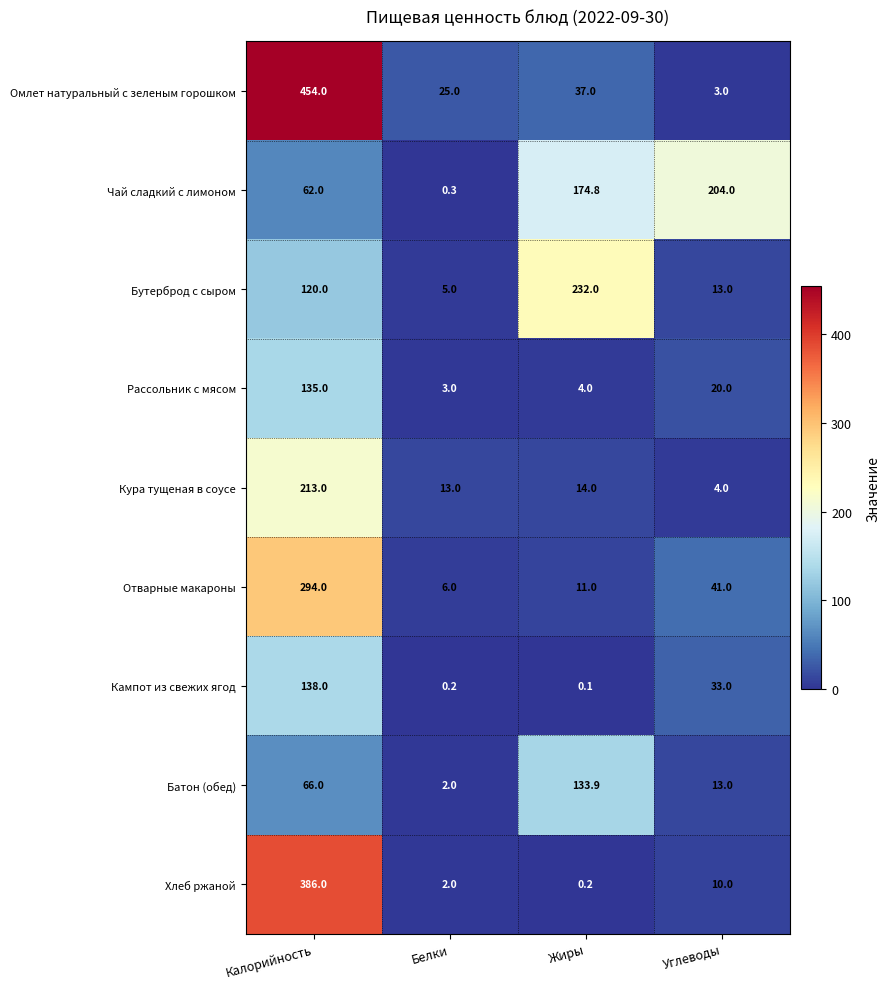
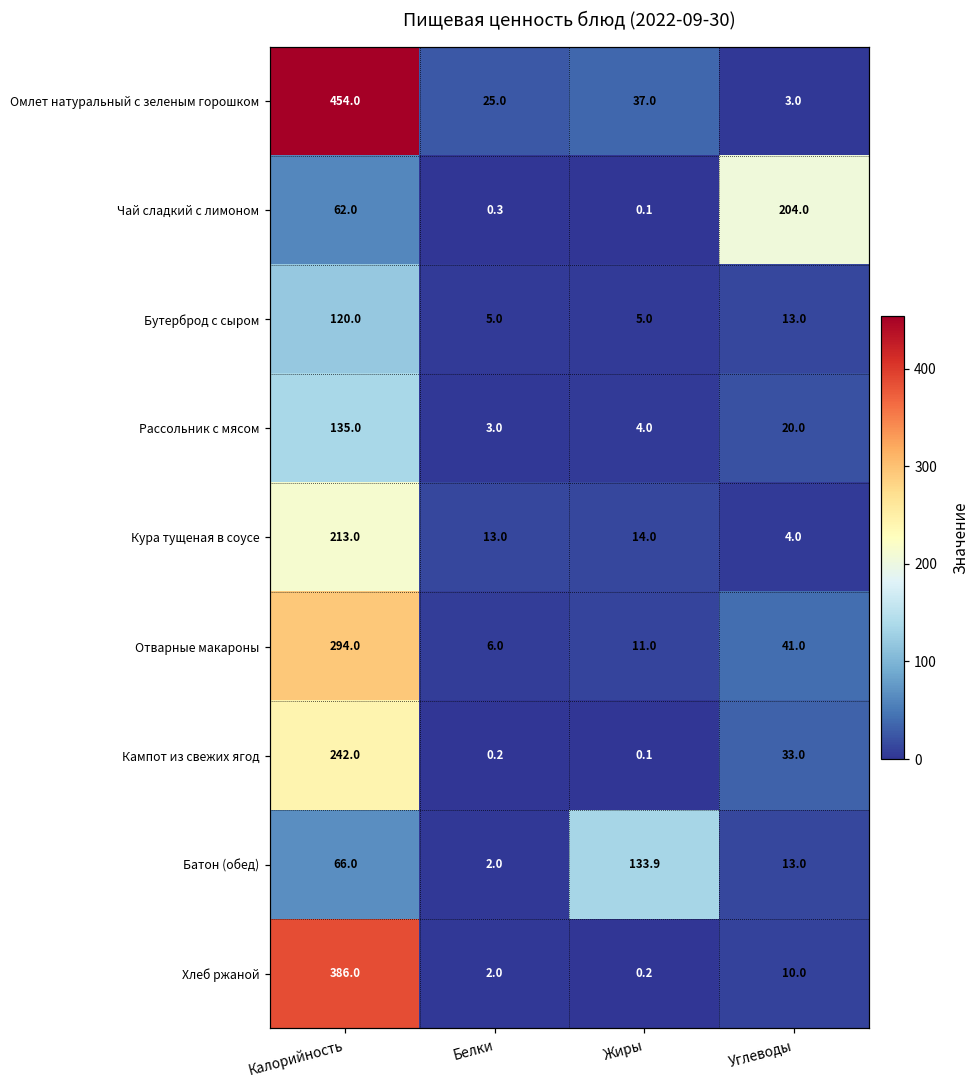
  {
    "Омлет натуральный с зеленым горошком": {
      "Калорийность": 454.0,
      "Белки": 25.0,
      "Жиры": 37.0,
      "Углеводы": 3.0
    },
    "Чай сладкий с лимоном": {
      "Калорийность": 62.0,
      "Белки": 0.3,
-     "Жиры": 174.8,
+     "Жиры": 0.1,
      "Углеводы": 204.0
    },
    "Бутерброд с сыром": {
      "Калорийность": 120.0,
      "Белки": 5.0,
-     "Жиры": 232.0,
+     "Жиры": 5.0,
      "Углеводы": 13.0
    },
    "Рассольник с мясом": {
      "Калорийность": 135.0,
      "Белки": 3.0,
      "Жиры": 4.0,
      "Углеводы": 20.0
    },
    "Кура тущеная в соусе": {
      "Калорийность": 213.0,
      "Белки": 13.0,
      "Жиры": 14.0,
      "Углеводы": 4.0
    },
    "Отварные макароны": {
      "Калорийность": 294.0,
      "Белки": 6.0,
      "Жиры": 11.0,
      "Углеводы": 41.0
    },
    "Кампот из свежих ягод": {
-     "Калорийность": 138.0,
+     "Калорийность": 242.0,
      "Белки": 0.2,
      "Жиры": 0.1,
      "Углеводы": 33.0
    },
    "Батон (обед)": {
      "Калорийность": 66.0,
      "Белки": 2.0,
      "Жиры": 133.9,
      "Углеводы": 13.0
    },
    "Хлеб ржаной": {
      "Калорийность": 386.0,
      "Белки": 2.0,
      "Жиры": 0.2,
      "Углеводы": 10.0
    }
  }
